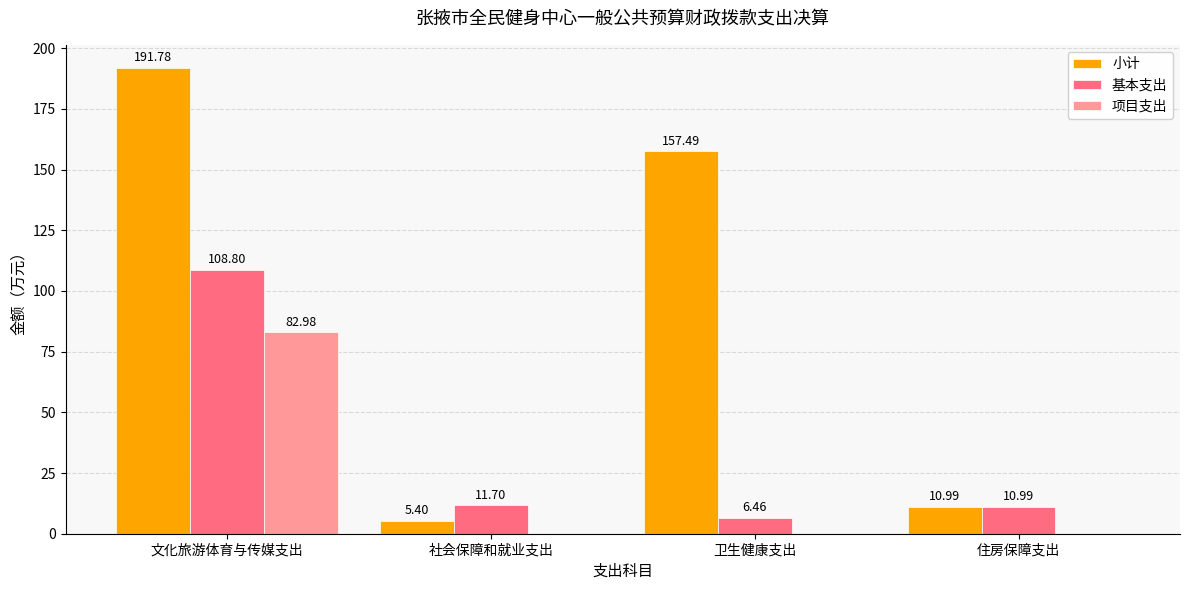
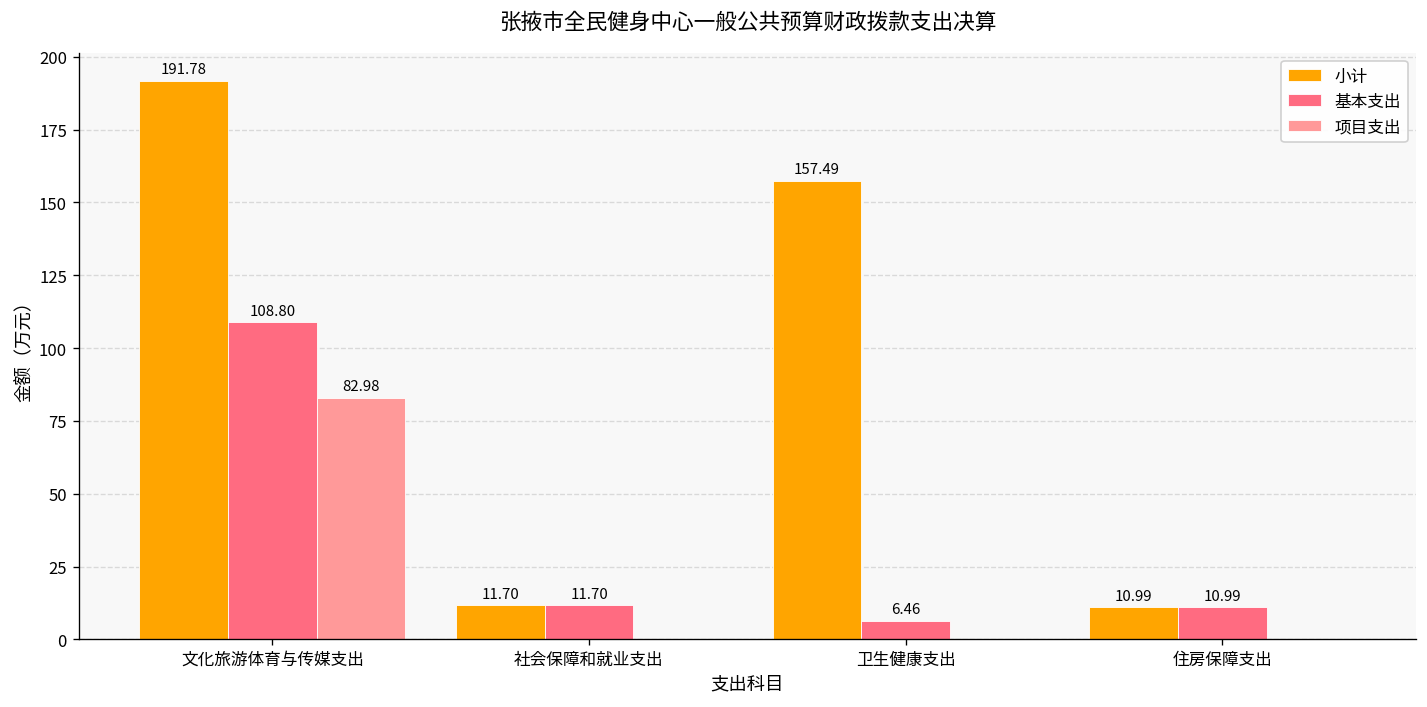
  {
    "小计": {
      "文化旅游体育与传媒支出": 191.78,
-     "社会保障和就业支出": 5.40,
+     "社会保障和就业支出": 11.70,
      "卫生健康支出": 157.49,
      "住房保障支出": 10.99
    }
  }
